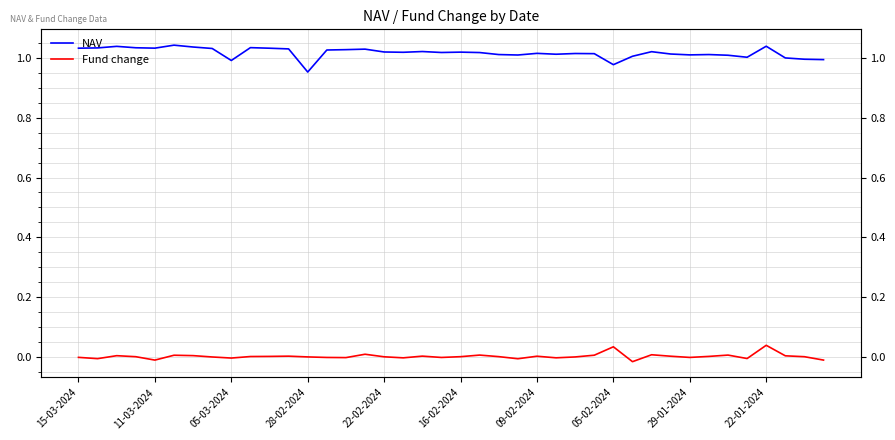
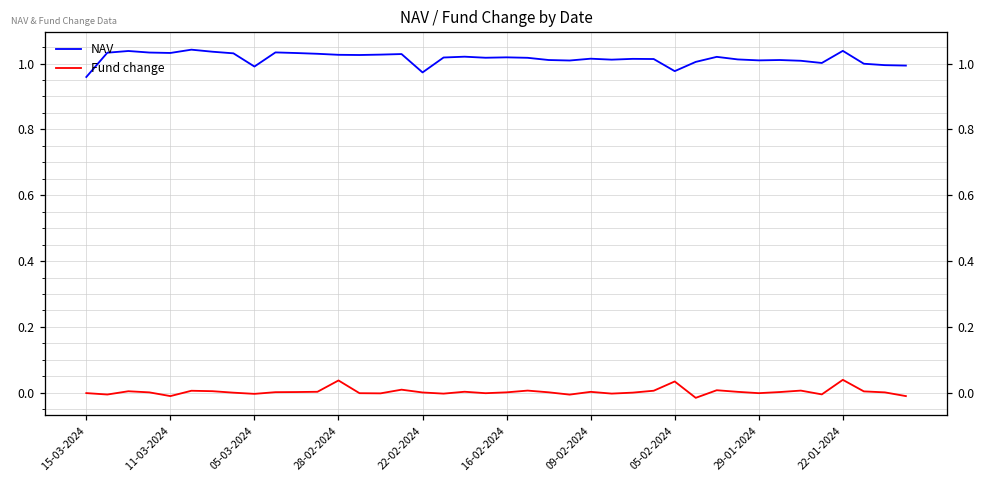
  {
    "NAV": {
-     "15-03-2024": 1.03,
+     "15-03-2024": 0.96,
      "11-03-2024": 1.03,
      "05-03-2024": 0.99,
-     "28-02-2024": 0.95,
-     "22-02-2024": 1.02,
+     "28-02-2024": 1.03,
+     "22-02-2024": 0.97,
      "16-02-2024": 1.02,
      "09-02-2024": 1.01,
      "05-02-2024": 0.98,
      "29-01-2024": 1.01,
      "22-01-2024": 1.04
    },
    "Fund change": {
      "15-03-2024": 0.00,
      "11-03-2024": -0.01,
      "05-03-2024": 0.00,
-     "28-02-2024": 0.00,
+     "28-02-2024": 0.04,
      "22-02-2024": 0.00,
      "16-02-2024": 0.00,
      "09-02-2024": 0.00,
      "05-02-2024": 0.03,
      "29-01-2024": 0.00,
      "22-01-2024": 0.04
    }
  }
